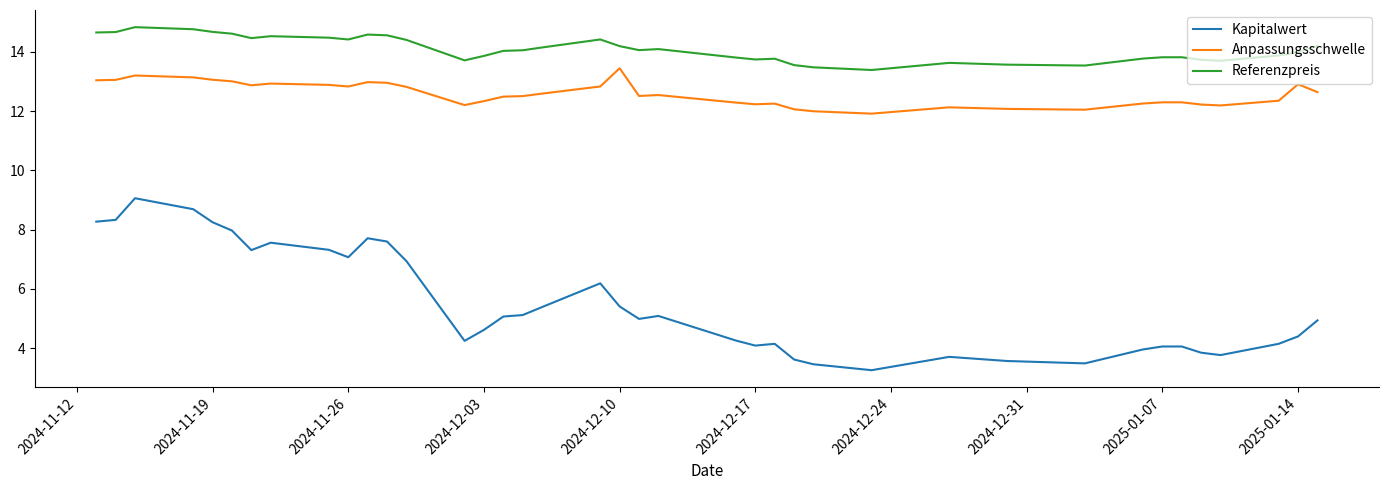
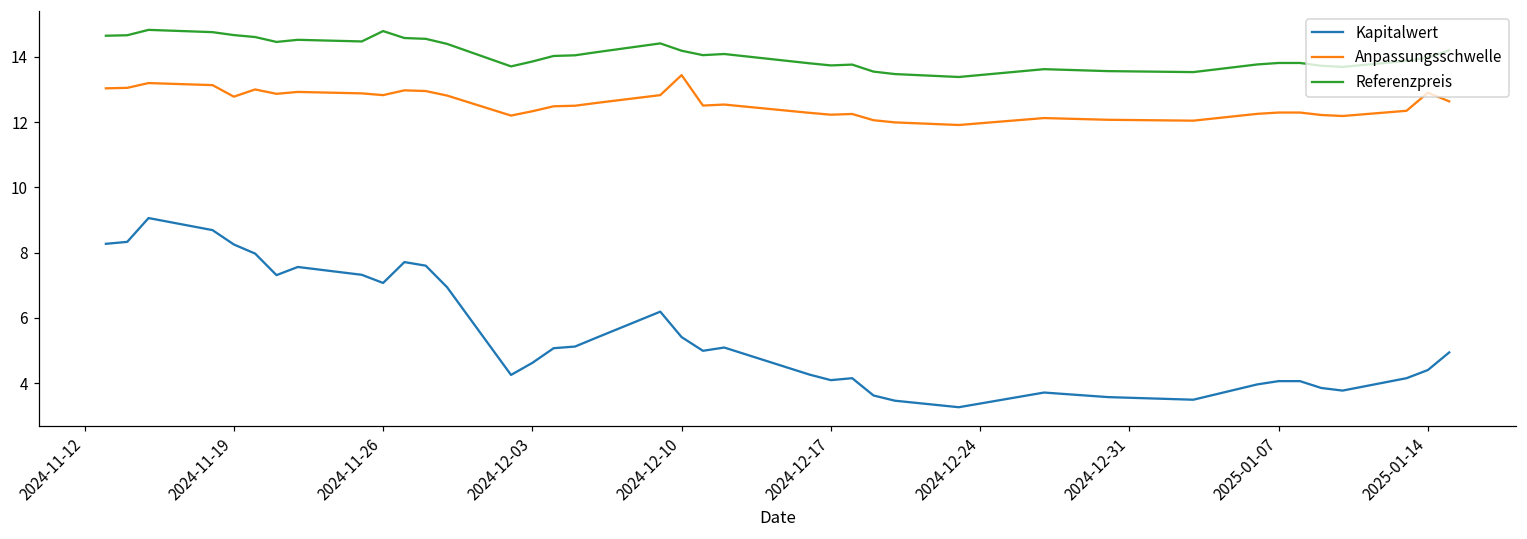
  {
    "Kapitalwert": {
      "2024-11-19": 8.3,
      "2024-11-26": 7.1,
      "2024-12-03": 4.6,
      "2024-12-10": 5.4,
      "2024-12-17": 4.1,
      "2025-01-07": 4.1,
      "2025-01-14": 4.4
    },
    "Anpassungsschwelle": {
-     "2024-11-19": 13.1,
+     "2024-11-19": 12.8,
      "2024-11-26": 12.8,
      "2024-12-03": 12.3,
      "2024-12-10": 13.4,
      "2024-12-17": 12.2,
      "2025-01-07": 12.3,
      "2025-01-14": 12.9
    },
    "Referenzpreis": {
      "2024-11-19": 14.7,
-     "2024-11-26": 14.4,
+     "2024-11-26": 14.8,
      "2024-12-03": 13.9,
      "2024-12-10": 14.2,
      "2024-12-17": 13.7,
      "2025-01-07": 13.8
    }
  }
